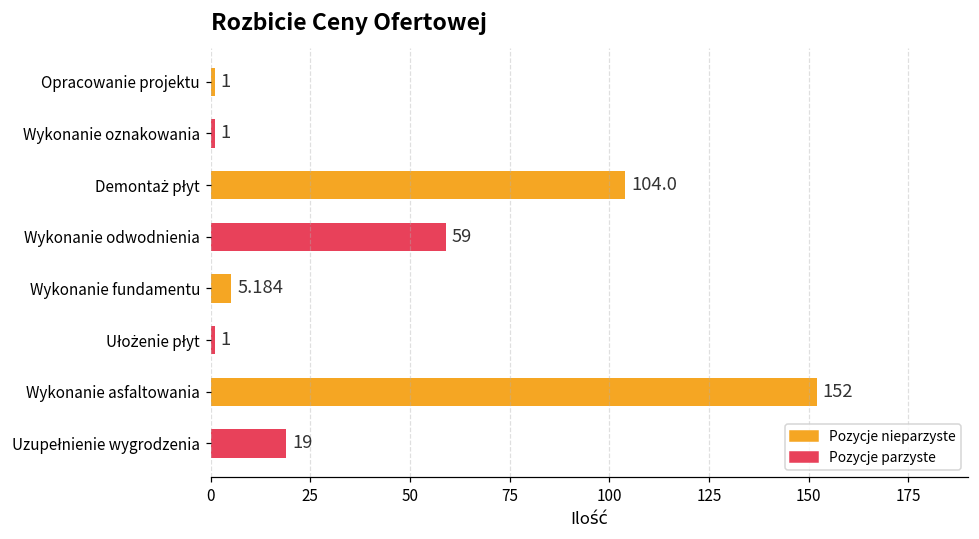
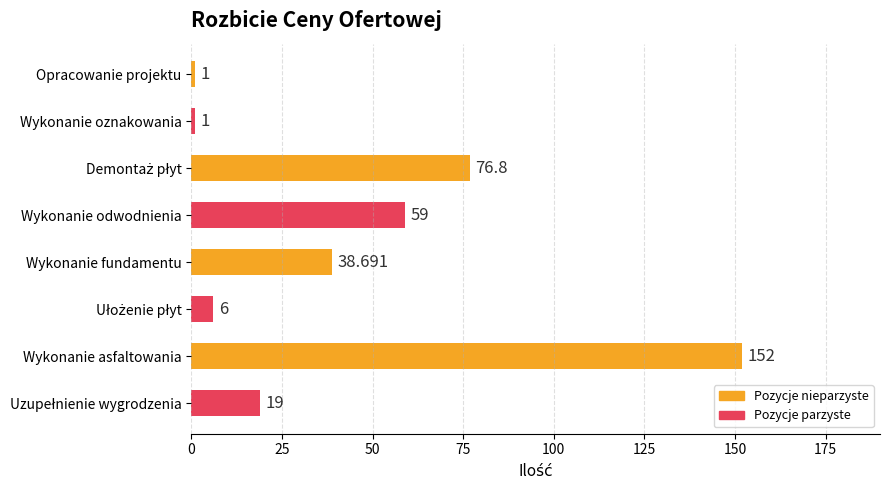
  {
    "Opracowanie projektu": 1,
    "Wykonanie oznakowania": 1,
-   "Demontaż płyt": 104.0,
+   "Demontaż płyt": 76.8,
    "Wykonanie odwodnienia": 59,
-   "Wykonanie fundamentu": 5.184,
-   "Ułożenie płyt": 1,
+   "Wykonanie fundamentu": 38.691,
+   "Ułożenie płyt": 6,
    "Wykonanie asfaltowania": 152,
    "Uzupełnienie wygrodzenia": 19
  }
